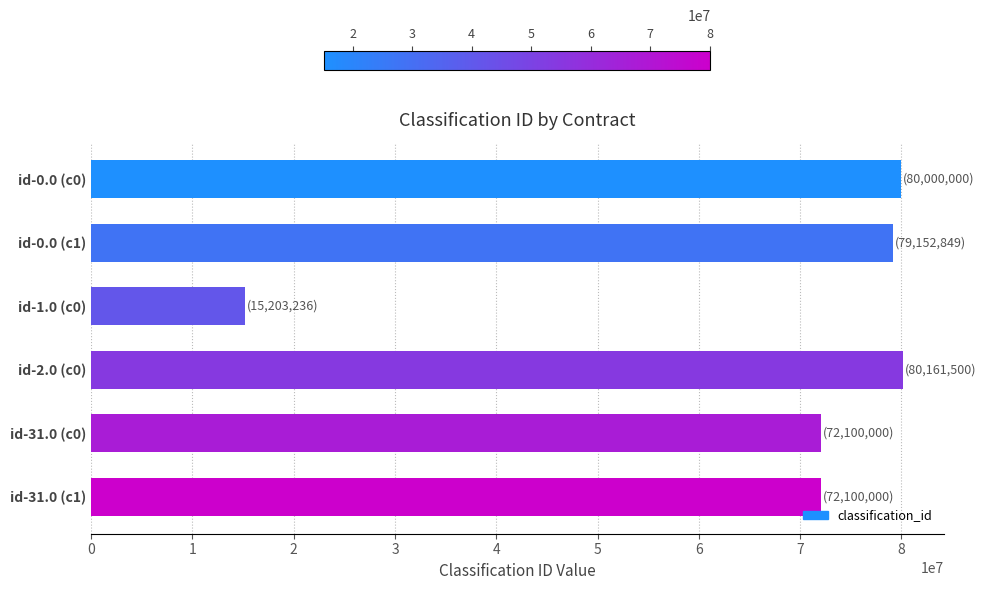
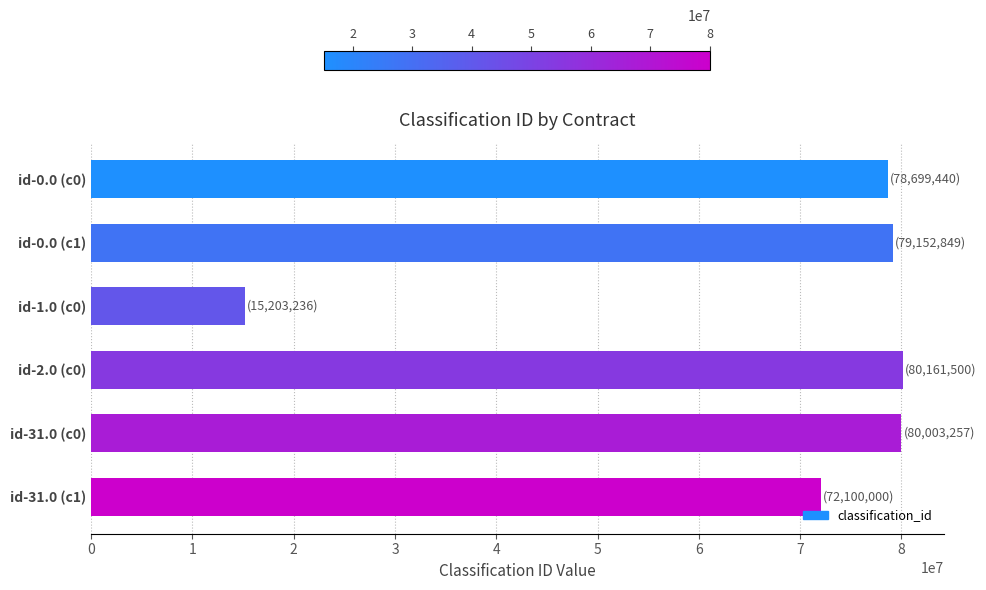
  {
-   "id-0.0 (c0)": "(80,000,000)",
+   "id-0.0 (c0)": "(78,699,440)",
    "id-0.0 (c1)": "(79,152,849)",
    "id-1.0 (c0)": "(15,203,236)",
    "id-2.0 (c0)": "(80,161,500)",
-   "id-31.0 (c0)": "(72,100,000)",
+   "id-31.0 (c0)": "(80,003,257)",
    "id-31.0 (c1)": "(72,100,000)"
  }
